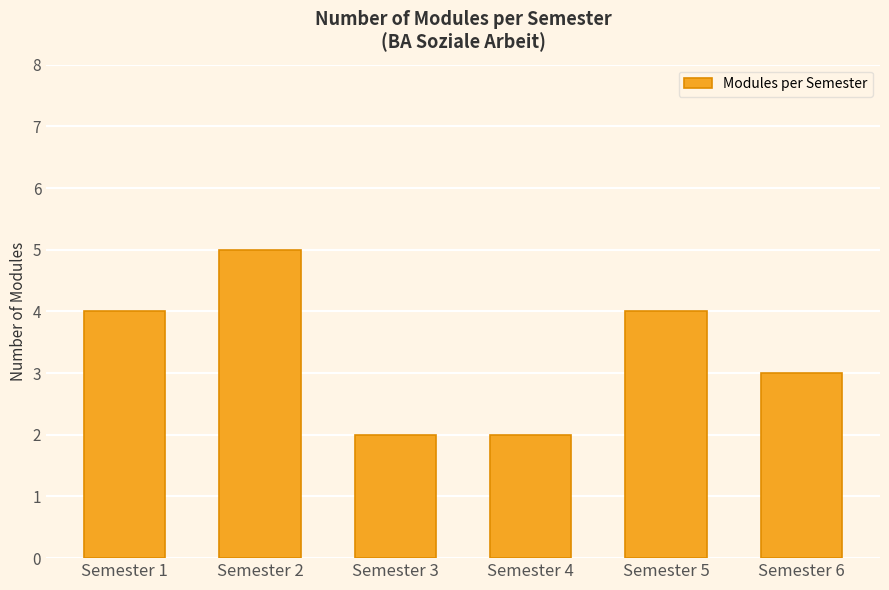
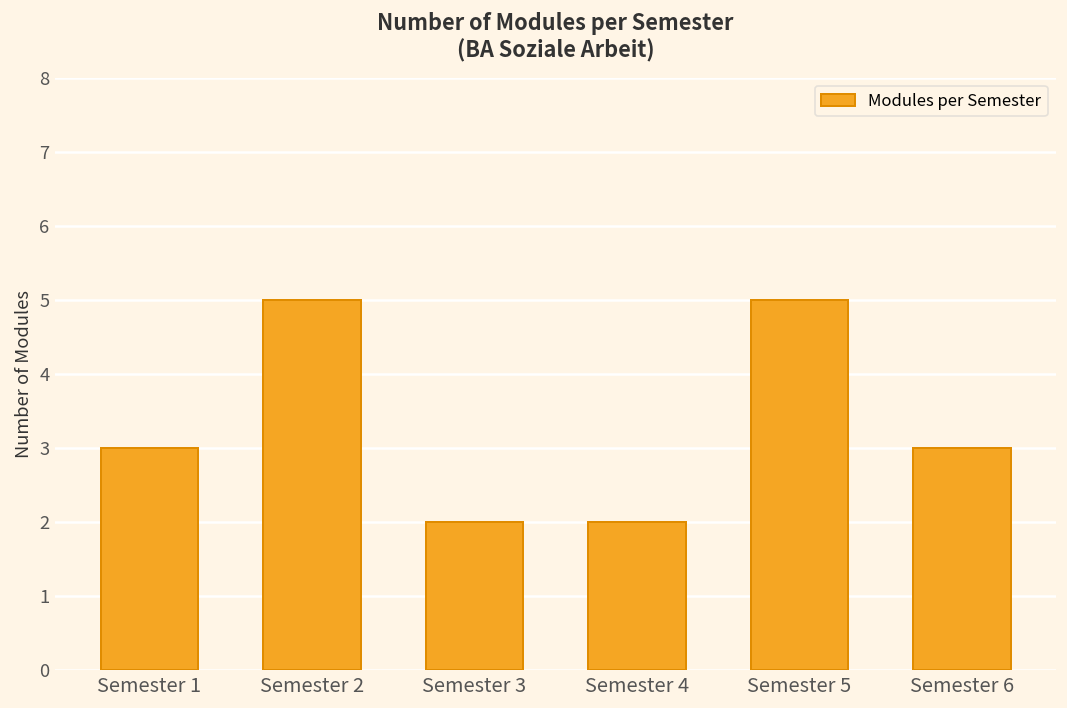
  {
-   "Semester 1": 4,
+   "Semester 1": 3,
    "Semester 2": 5,
    "Semester 3": 2,
    "Semester 4": 2,
-   "Semester 5": 4,
+   "Semester 5": 5,
    "Semester 6": 3
  }
